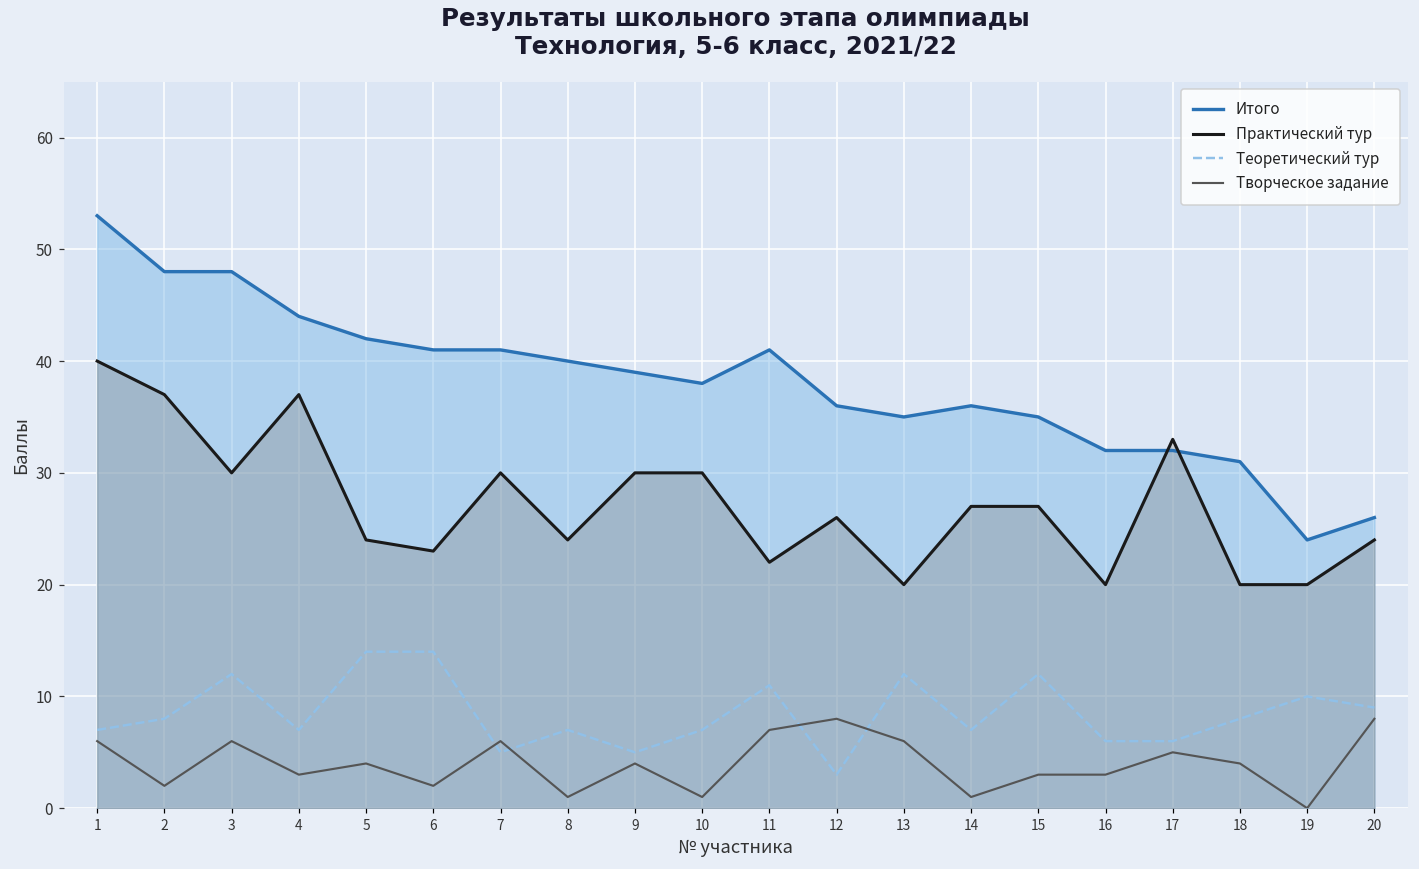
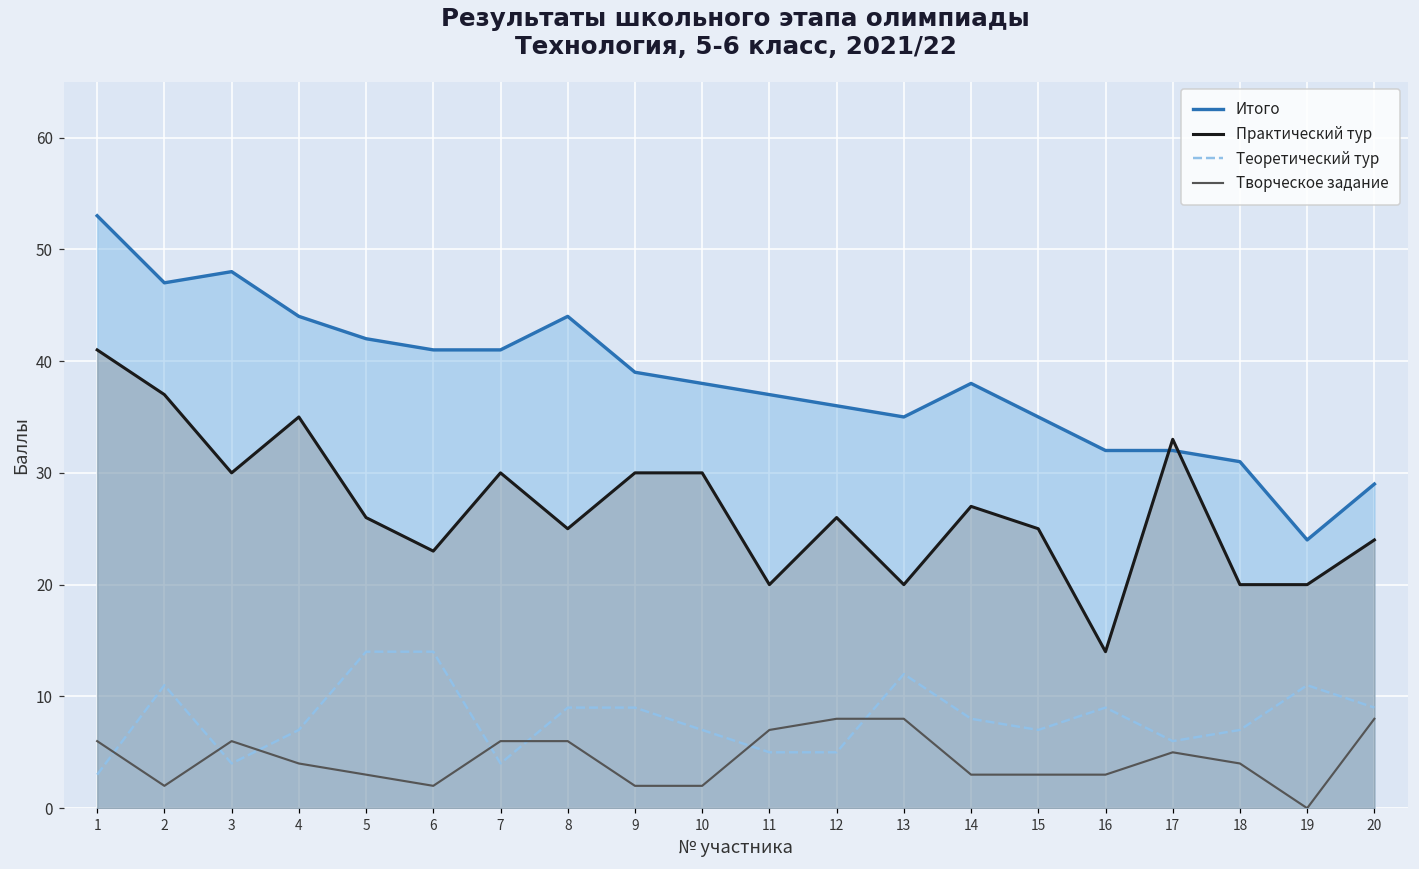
  {
    "Итого": {
      "1": 53,
-     "2": 48,
+     "2": 47,
      "3": 48,
      "4": 44,
      "5": 42,
      "6": 41,
      "7": 41,
-     "8": 40,
+     "8": 44,
      "9": 39,
      "10": 38,
-     "11": 41,
+     "11": 37,
      "12": 36,
      "13": 35,
-     "14": 36,
+     "14": 38,
      "15": 35,
      "16": 32,
      "17": 32,
      "18": 31,
      "19": 24,
-     "20": 26
+     "20": 29
    },
    "Практический тур": {
-     "1": 40,
+     "1": 41,
      "2": 37,
      "3": 30,
-     "4": 37,
-     "5": 24,
+     "4": 35,
+     "5": 26,
      "6": 23,
      "7": 30,
-     "8": 24,
+     "8": 25,
      "9": 30,
      "10": 30,
-     "11": 22,
+     "11": 20,
      "12": 26,
      "13": 20,
      "14": 27,
-     "15": 27,
-     "16": 20,
+     "15": 25,
+     "16": 14,
      "17": 33,
      "18": 20,
      "19": 20,
      "20": 24
    },
    "Теоретический тур": {
-     "1": 7,
-     "2": 8,
-     "3": 12,
+     "1": 3,
+     "2": 11,
+     "3": 4,
      "4": 7,
      "5": 14,
      "6": 14,
-     "7": 5,
-     "8": 7,
-     "9": 5,
+     "7": 4,
+     "8": 9,
+     "9": 9,
      "10": 7,
-     "11": 11,
-     "12": 3,
+     "11": 5,
+     "12": 5,
      "13": 12,
-     "14": 7,
-     "15": 12,
-     "16": 6,
+     "14": 8,
+     "15": 7,
+     "16": 9,
      "17": 6,
-     "18": 8,
-     "19": 10,
+     "18": 7,
+     "19": 11,
      "20": 9
    },
    "Творческое задание": {
      "1": 6,
      "2": 2,
      "3": 6,
-     "4": 3,
-     "5": 4,
+     "4": 4,
+     "5": 3,
      "6": 2,
      "7": 6,
-     "8": 1,
-     "9": 4,
-     "10": 1,
+     "8": 6,
+     "9": 2,
+     "10": 2,
      "11": 7,
      "12": 8,
-     "13": 6,
-     "14": 1,
+     "13": 8,
+     "14": 3,
      "15": 3,
      "16": 3,
      "17": 5,
      "18": 4,
      "19": 0,
      "20": 8
    }
  }
